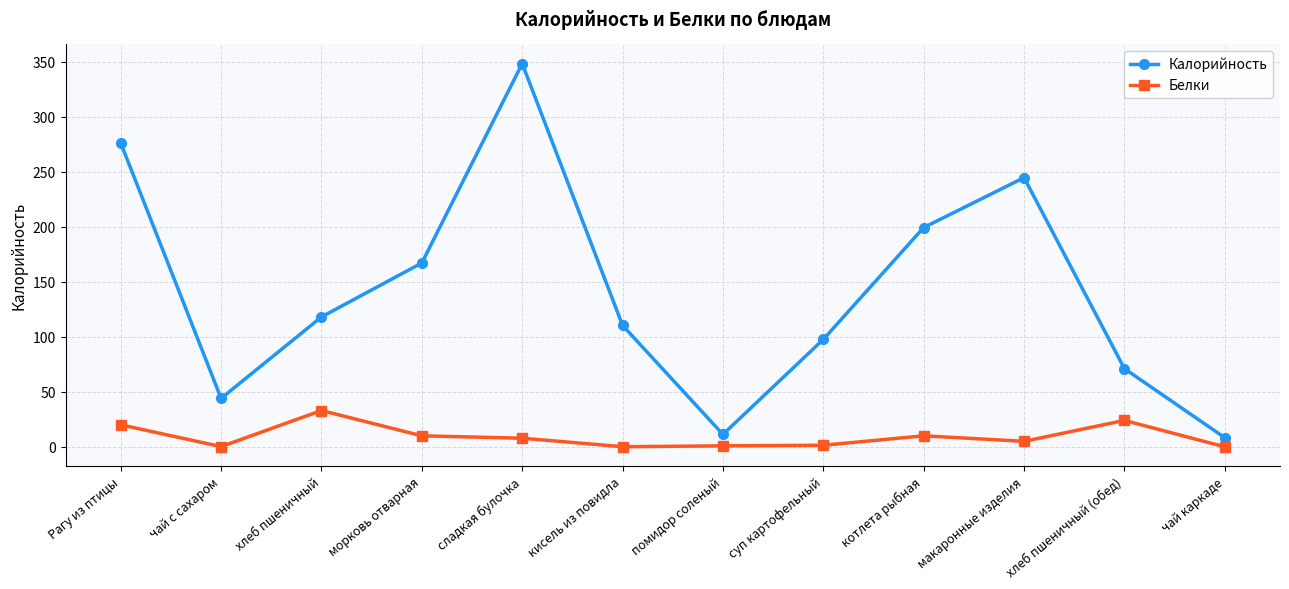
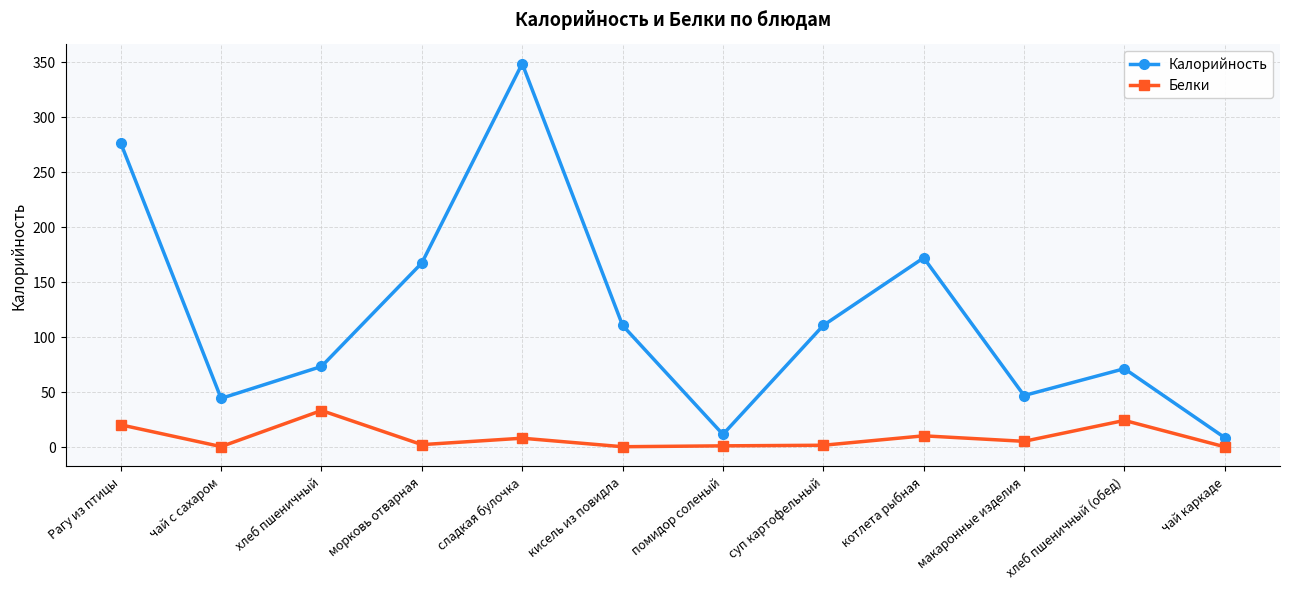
  {
    "Калорийность": {
      "Рагу из птицы": 276,
      "чай с сахаром": 44,
-     "хлеб пшеничный": 118,
+     "хлеб пшеничный": 73,
      "морковь отварная": 167,
      "сладкая булочка": 348,
      "кисель из повидла": 110,
      "помидор соленый": 11,
-     "суп картофельный": 98,
-     "котлета рыбная": 199,
-     "макаронные изделия": 245,
+     "суп картофельный": 110,
+     "котлета рыбная": 172,
+     "макаронные изделия": 47,
      "хлеб пшеничный (обед)": 71,
      "чай каркаде": 8
    },
    "Белки": {
      "Рагу из птицы": 20,
      "чай с сахаром": 0,
      "хлеб пшеничный": 33,
-     "морковь отварная": 10,
+     "морковь отварная": 2,
      "сладкая булочка": 8,
      "кисель из повидла": 0,
      "помидор соленый": 1,
      "суп картофельный": 1,
      "котлета рыбная": 10,
      "макаронные изделия": 5,
      "хлеб пшеничный (обед)": 24,
      "чай каркаде": 0
    }
  }
